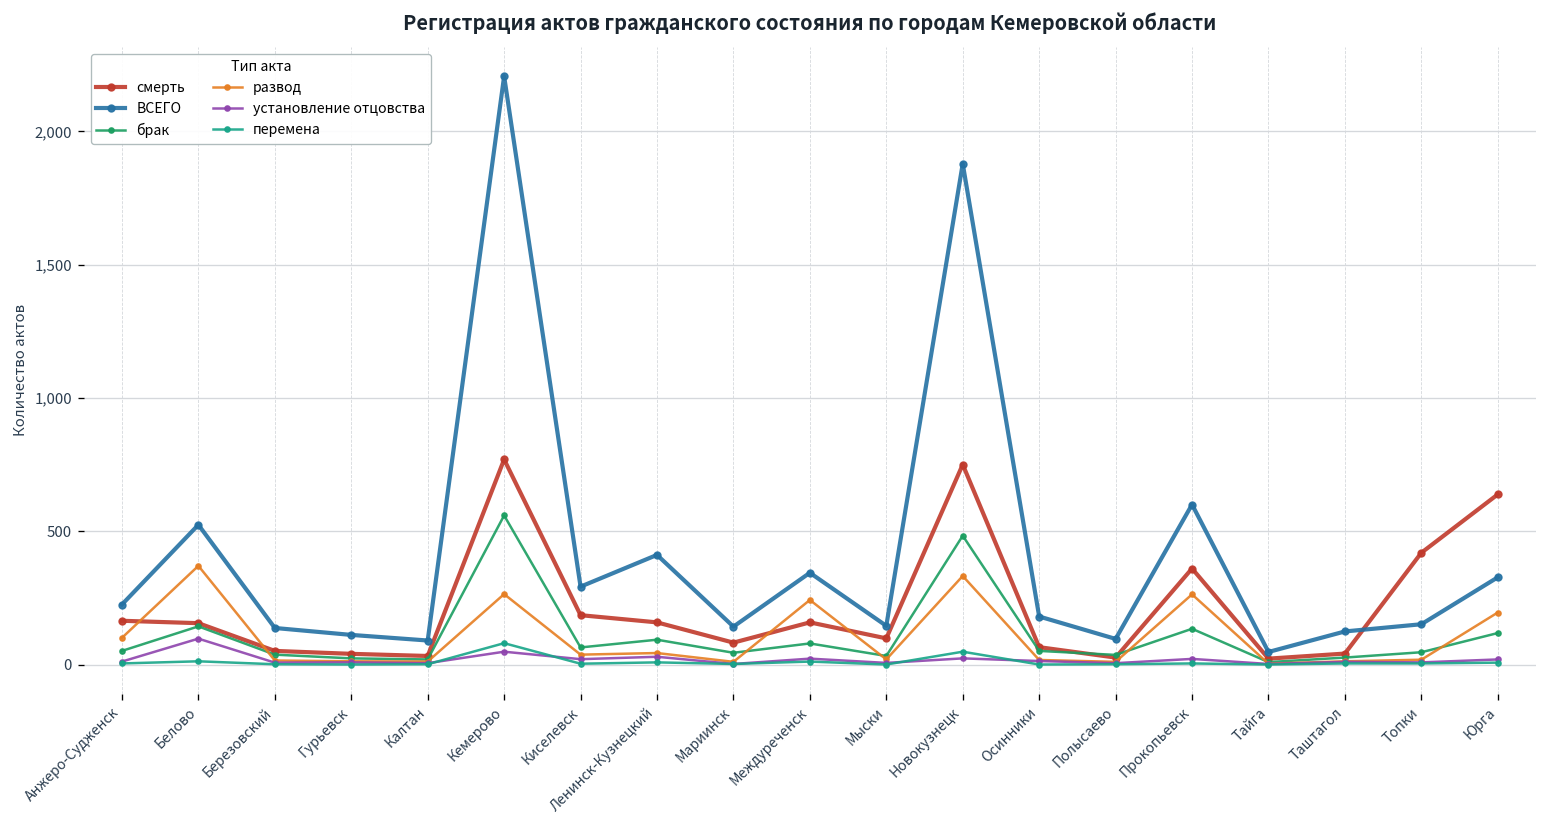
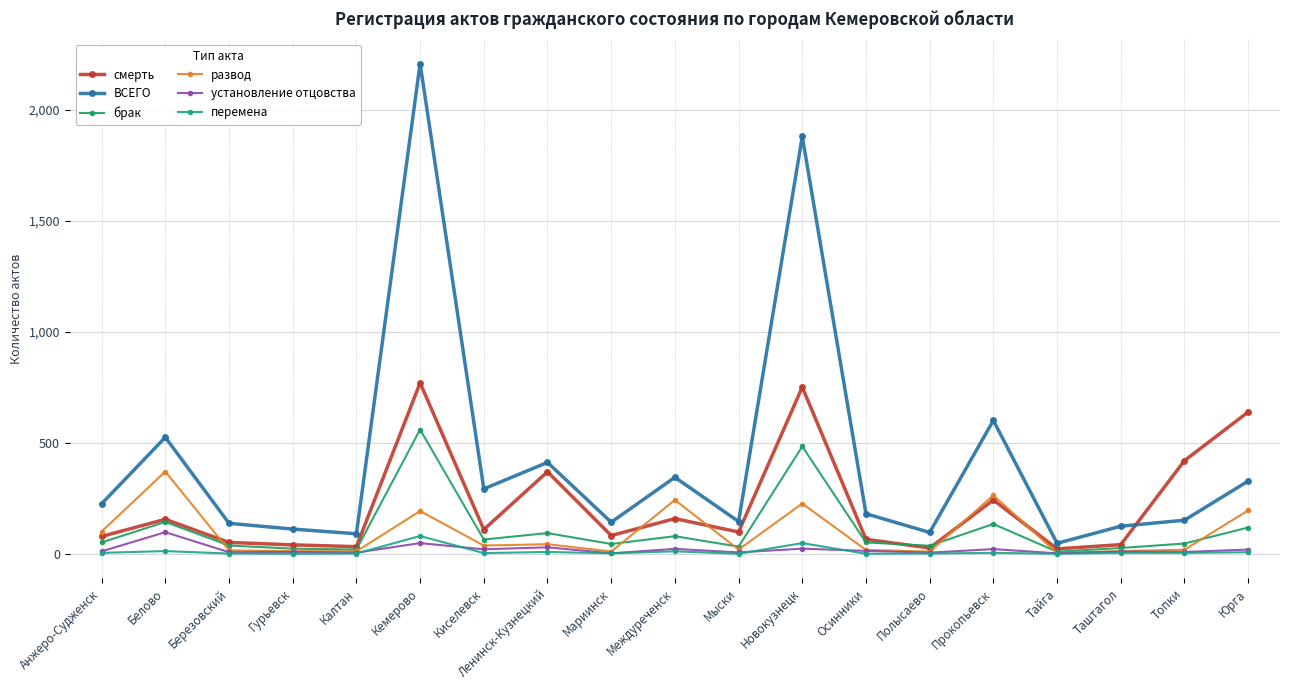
  {
    "смерть": {
-     "Анжеро-Судженск": 170,
+     "Анжеро-Судженск": 80,
      "Белово": 160,
      "Березовский": 50,
      "Гурьевск": 40,
      "Калтан": 30,
      "Кемерово": 770,
-     "Киселевск": 190,
-     "Ленинск-Кузнецкий": 160,
+     "Киселевск": 110,
+     "Ленинск-Кузнецкий": 370,
      "Мариинск": 80,
      "Междуреченск": 160,
      "Мыски": 100,
      "Новокузнецк": 750,
      "Осинники": 70,
-     "Прокопьевск": 360,
+     "Прокопьевск": 240,
      "Тайга": 20,
      "Таштагол": 40,
      "Топки": 420,
      "Юрга": 640
    },
    "развод": {
      "Анжеро-Судженск": 100,
      "Белово": 370,
-     "Кемерово": 270,
+     "Кемерово": 190,
      "Киселевск": 40,
      "Ленинск-Кузнецкий": 40,
      "Междуреченск": 240,
      "Мыски": 20,
-     "Новокузнецк": 330,
+     "Новокузнецк": 230,
      "Прокопьевск": 260,
      "Юрга": 200
    },
    "установление отцовства": {
      "Белово": 100,
      "Кемерово": 50,
      "Киселевск": 20,
      "Ленинск-Кузнецкий": 30,
      "Новокузнецк": 20,
      "Прокопьевск": 20,
      "Юрга": 20
    }
  }
